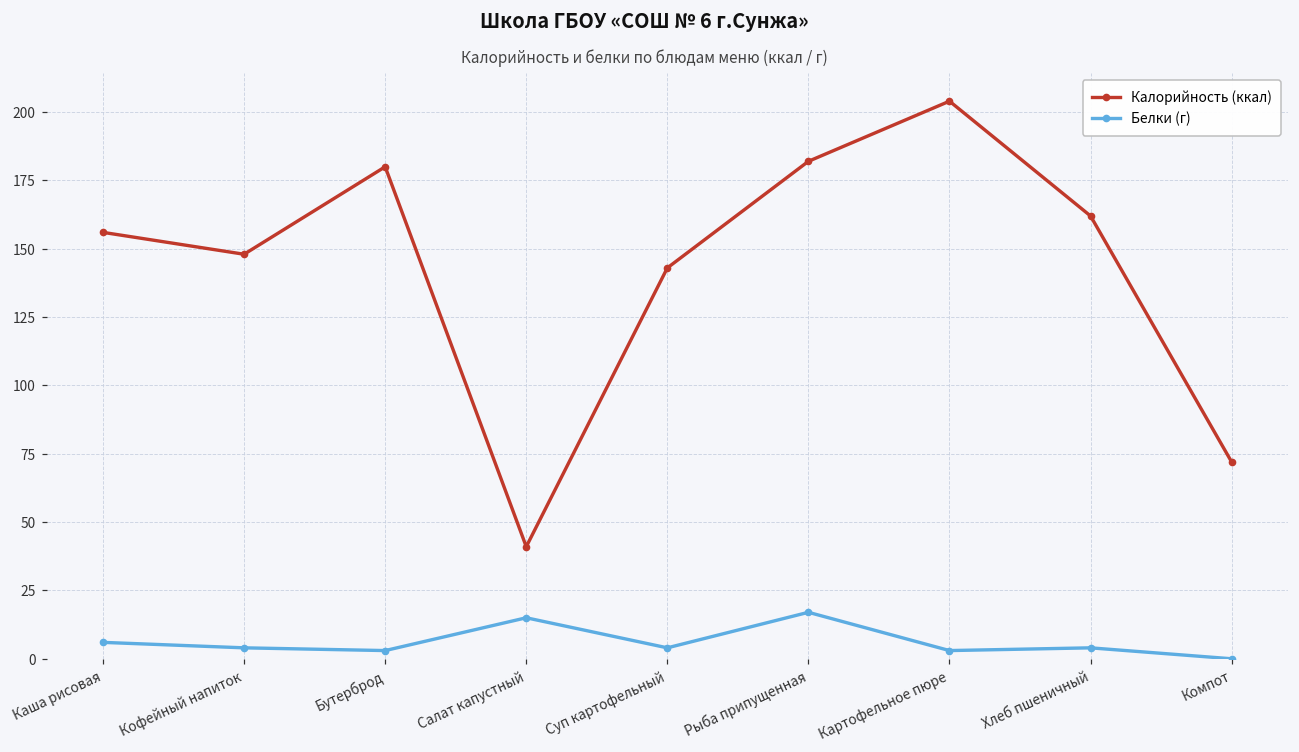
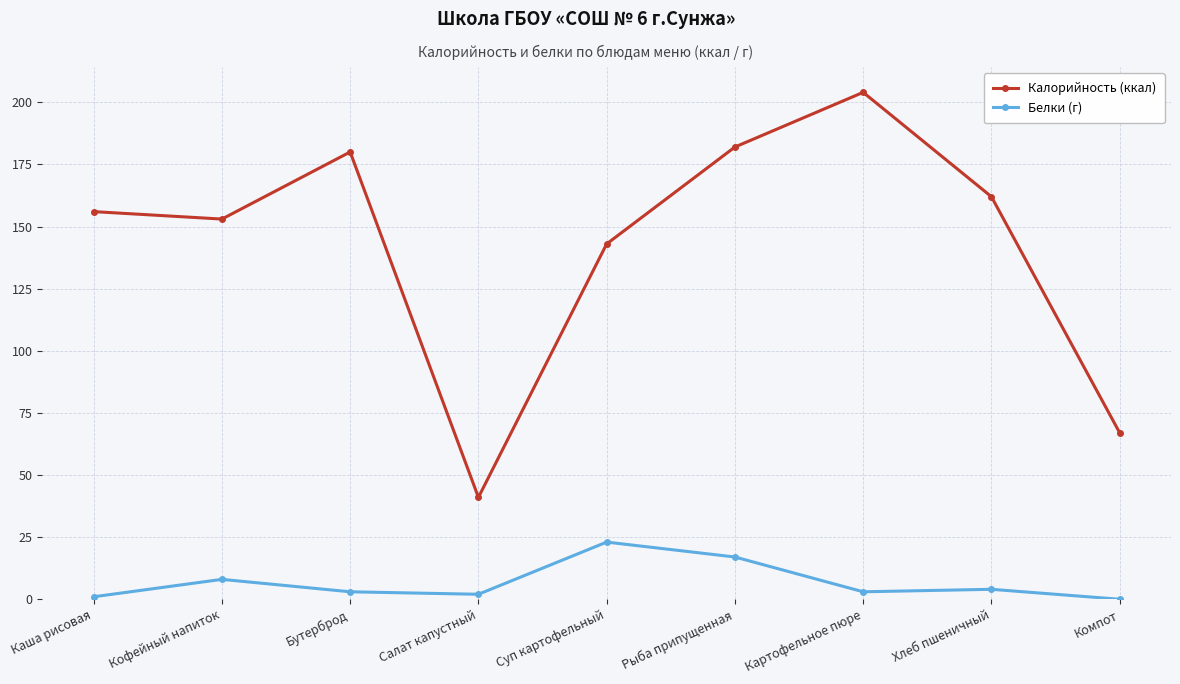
  {
    "Калорийность (ккал)": {
      "Каша рисовая": 156,
-     "Кофейный напиток": 148,
+     "Кофейный напиток": 153,
      "Бутерброд": 180,
      "Салат капустный": 41,
      "Суп картофельный": 143,
      "Рыба припущенная": 182,
      "Картофельное пюре": 204,
      "Хлеб пшеничный": 162,
-     "Компот": 72
+     "Компот": 67
    },
    "Белки (г)": {
-     "Каша рисовая": 6,
-     "Кофейный напиток": 4,
+     "Каша рисовая": 1,
+     "Кофейный напиток": 8,
      "Бутерброд": 3,
-     "Салат капустный": 15,
-     "Суп картофельный": 4,
+     "Салат капустный": 2,
+     "Суп картофельный": 23,
      "Рыба припущенная": 17,
      "Картофельное пюре": 3,
      "Хлеб пшеничный": 4,
      "Компот": 0
    }
  }
